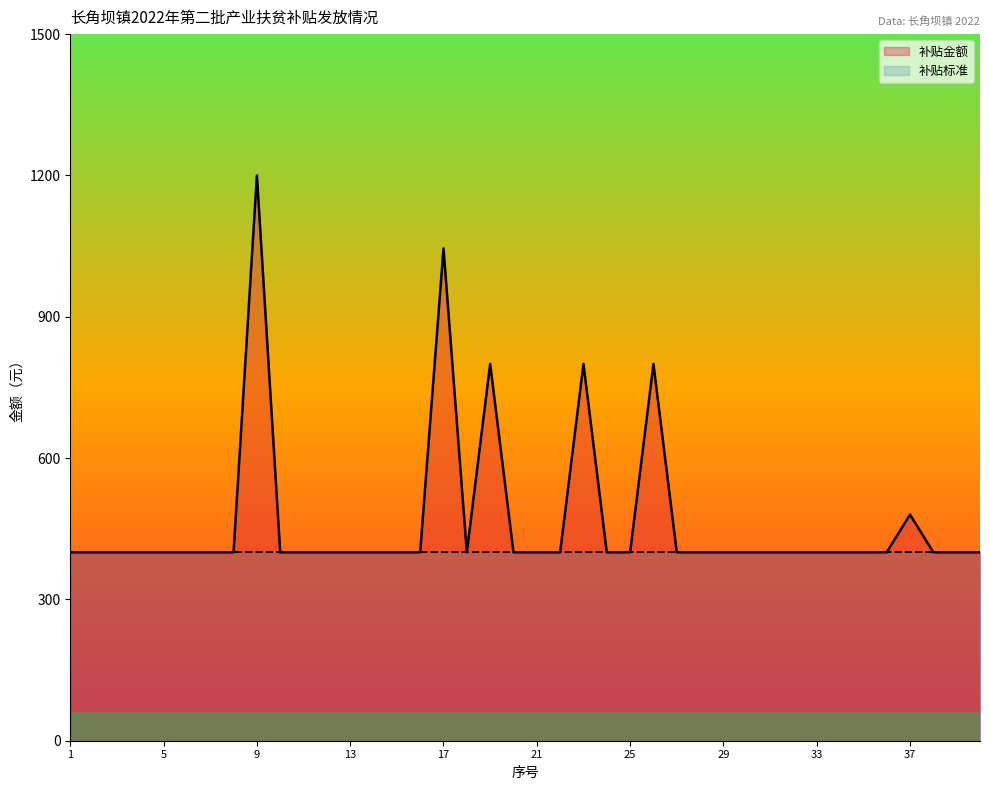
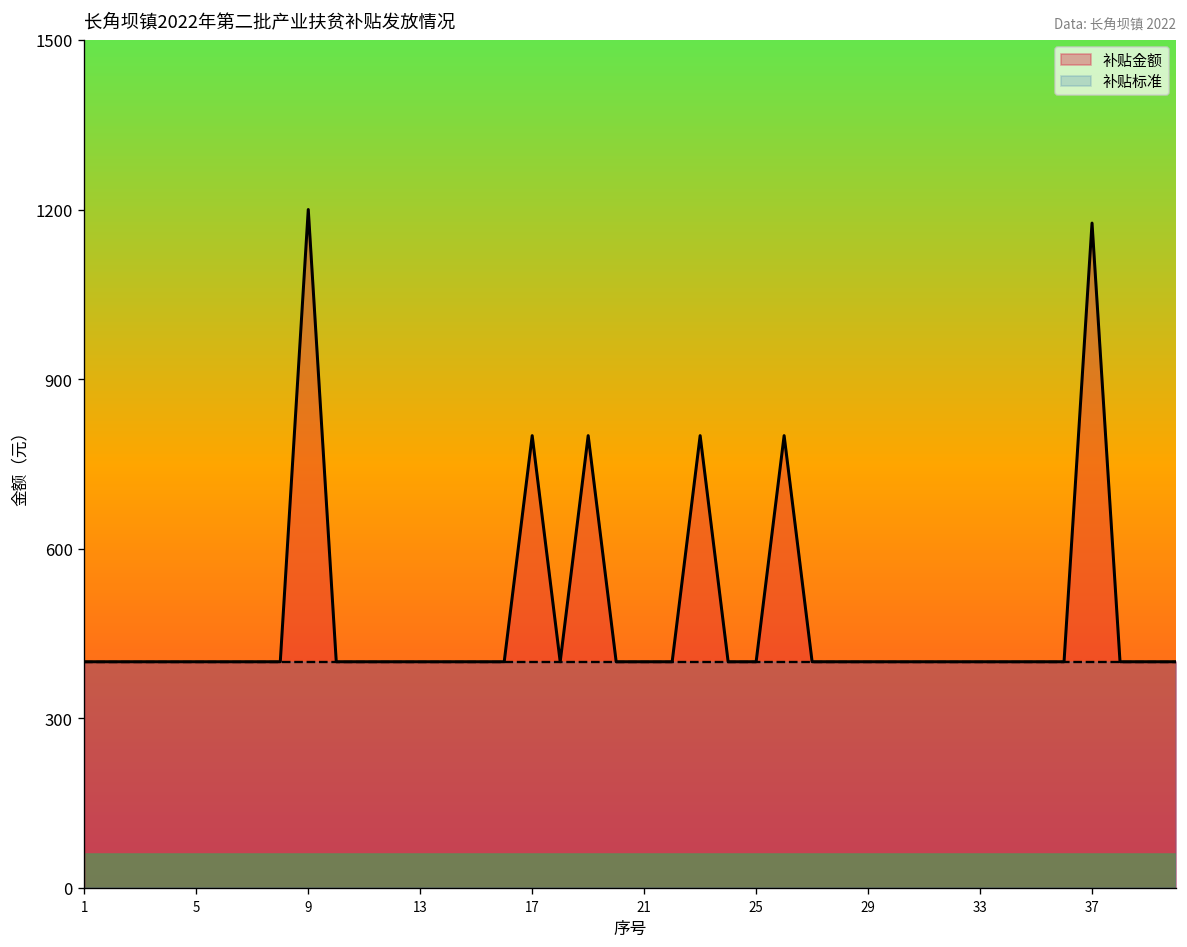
  {
    "补贴金额": {
      "9": 1200,
-     "17": 1050,
-     "37": 480
+     "17": 800,
+     "37": 1180
    },
    "补贴标准": {
      "9": 400,
      "17": 400,
      "37": 400
    }
  }
